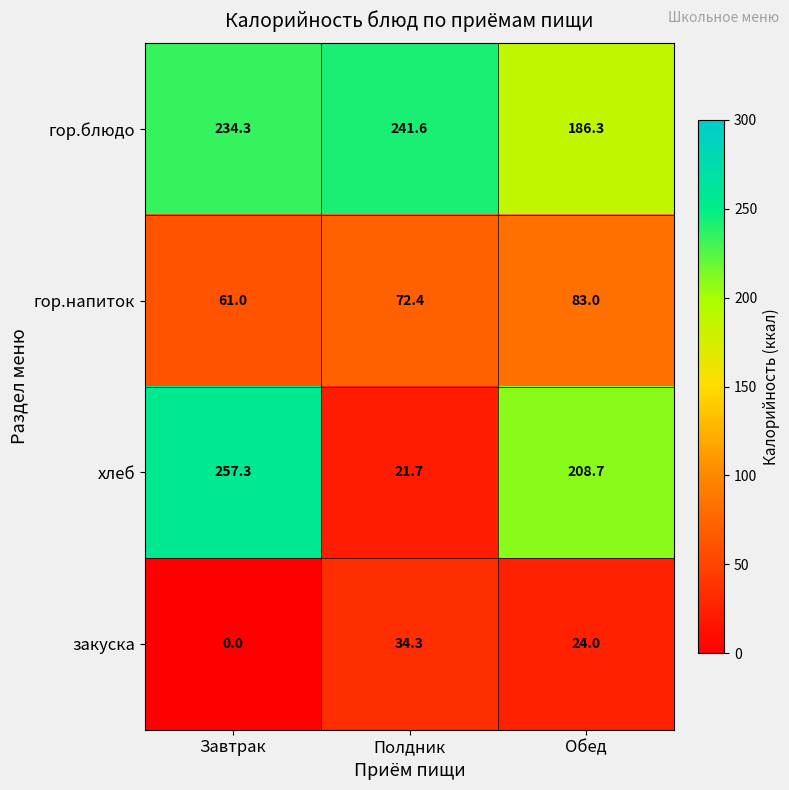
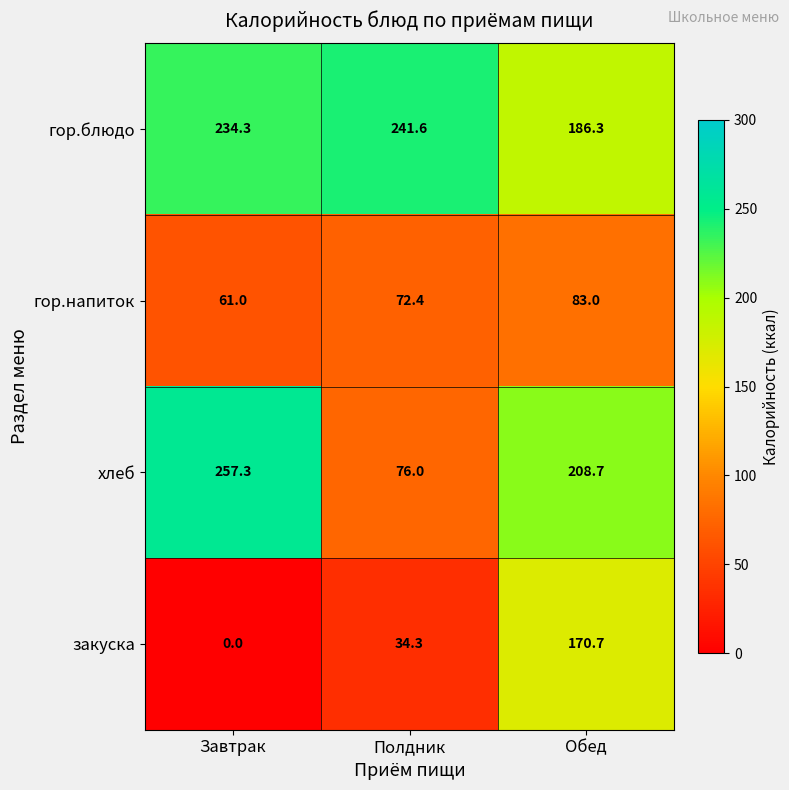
  {
    "гор.блюдо": {
      "Завтрак": 234.3,
      "Полдник": 241.6,
      "Обед": 186.3
    },
    "гор.напиток": {
      "Завтрак": 61.0,
      "Полдник": 72.4,
      "Обед": 83.0
    },
    "хлеб": {
      "Завтрак": 257.3,
-     "Полдник": 21.7,
+     "Полдник": 76.0,
      "Обед": 208.7
    },
    "закуска": {
      "Завтрак": 0.0,
      "Полдник": 34.3,
-     "Обед": 24.0
+     "Обед": 170.7
    }
  }
